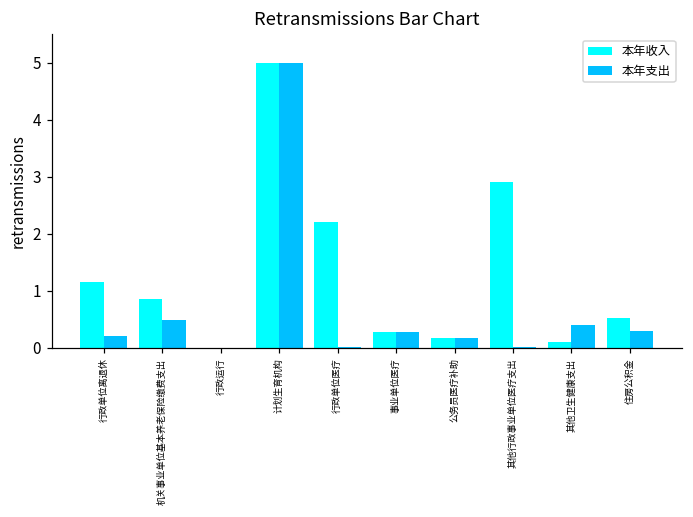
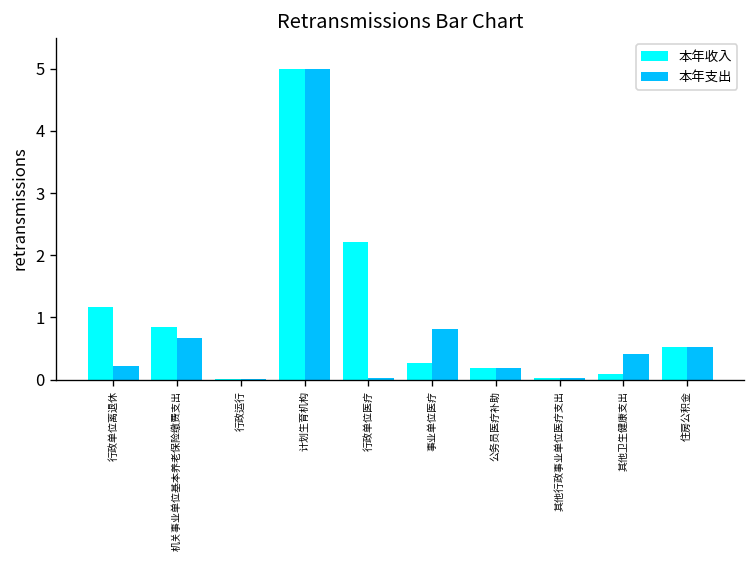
  {
    "本年收入": {
      "行政单位离退休": 1.2,
      "机关事业单位基本养老保险缴费支出": 0.9,
      "计划生育机构": 5.0,
      "行政单位医疗": 2.2,
      "事业单位医疗": 0.3,
      "公务员医疗补助": 0.2,
-     "其他行政事业单位医疗支出": 2.9,
+     "其他行政事业单位医疗支出": 0.0,
      "其他卫生健康支出": 0.1,
      "住房公积金": 0.5
    },
    "本年支出": {
      "行政单位离退休": 0.2,
-     "机关事业单位基本养老保险缴费支出": 0.5,
+     "机关事业单位基本养老保险缴费支出": 0.7,
      "计划生育机构": 5.0,
-     "事业单位医疗": 0.3,
+     "事业单位医疗": 0.8,
      "公务员医疗补助": 0.2,
      "其他卫生健康支出": 0.4,
-     "住房公积金": 0.3
+     "住房公积金": 0.5
    }
  }
